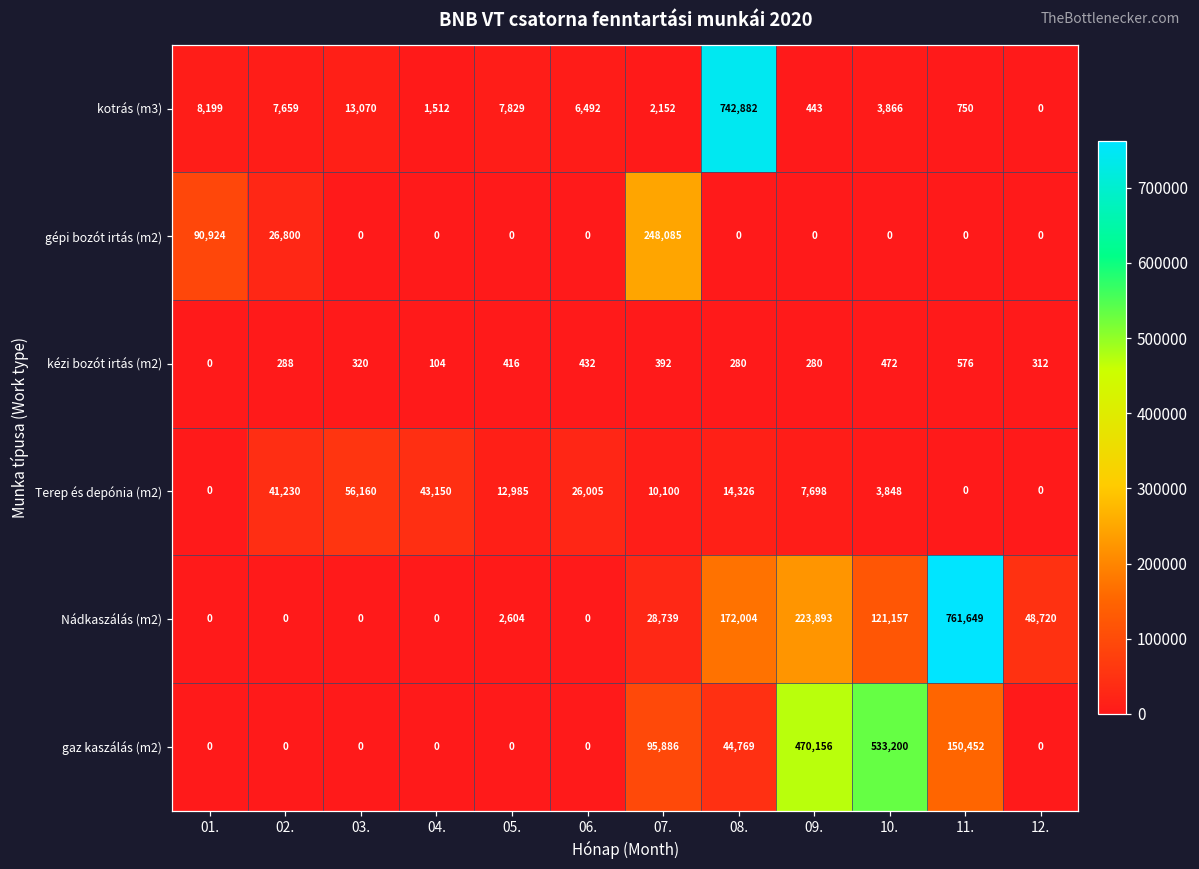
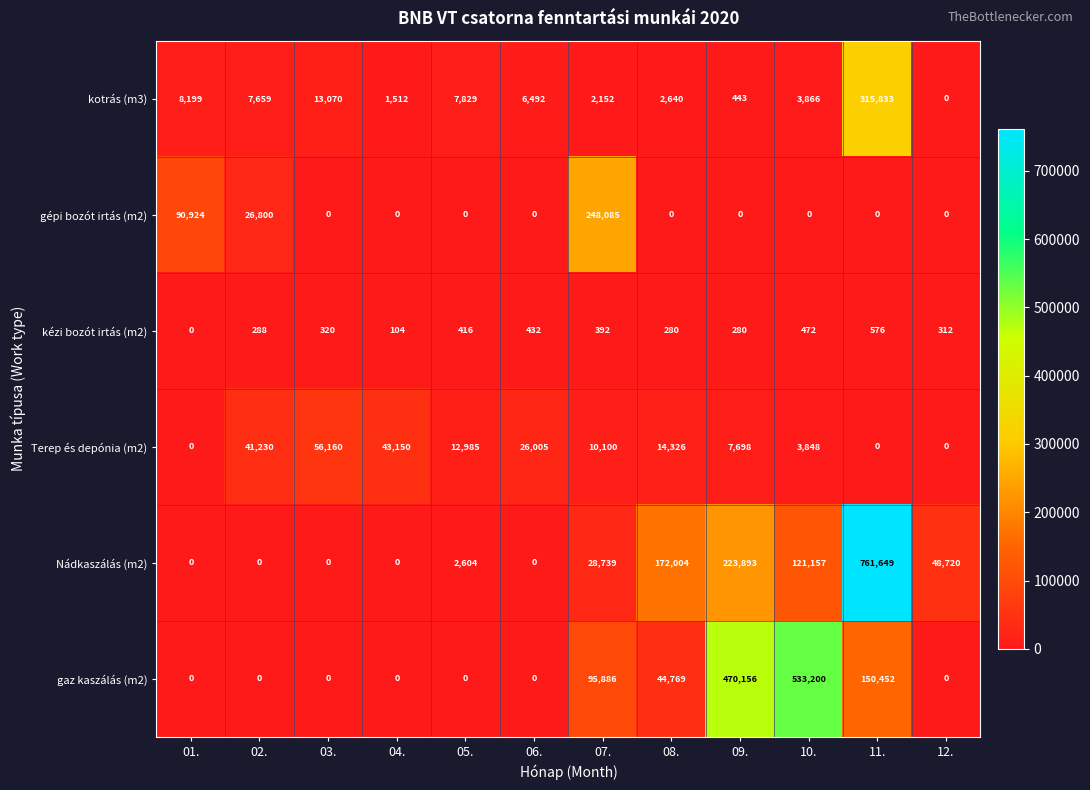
  {
    "kotrás (m3)": {
      "01.": "8,199",
      "02.": "7,659",
      "03.": "13,070",
      "04.": "1,512",
      "05.": "7,829",
      "06.": "6,492",
      "07.": "2,152",
-     "08.": "742,882",
+     "08.": "2,640",
      "09.": "443",
      "10.": "3,866",
-     "11.": "750",
+     "11.": "315,833",
      "12.": "0"
    },
    "gépi bozót irtás (m2)": {
      "01.": "90,924",
      "02.": "26,800",
      "03.": "0",
      "04.": "0",
      "05.": "0",
      "06.": "0",
      "07.": "248,085",
      "08.": "0",
      "09.": "0",
      "10.": "0",
      "11.": "0",
      "12.": "0"
    },
    "kézi bozót irtás (m2)": {
      "01.": "0",
      "02.": "288",
      "03.": "320",
      "04.": "104",
      "05.": "416",
      "06.": "432",
      "07.": "392",
      "08.": "280",
      "09.": "280",
      "10.": "472",
      "11.": "576",
      "12.": "312"
    },
    "Terep és depónia (m2)": {
      "01.": "0",
      "02.": "41,230",
      "03.": "56,160",
      "04.": "43,150",
      "05.": "12,985",
      "06.": "26,005",
      "07.": "10,100",
      "08.": "14,326",
      "09.": "7,698",
      "10.": "3,848",
      "11.": "0",
      "12.": "0"
    },
    "Nádkaszálás (m2)": {
      "01.": "0",
      "02.": "0",
      "03.": "0",
      "04.": "0",
      "05.": "2,604",
      "06.": "0",
      "07.": "28,739",
      "08.": "172,004",
      "09.": "223,893",
      "10.": "121,157",
      "11.": "761,649",
      "12.": "48,720"
    },
    "gaz kaszálás (m2)": {
      "01.": "0",
      "02.": "0",
      "03.": "0",
      "04.": "0",
      "05.": "0",
      "06.": "0",
      "07.": "95,886",
      "08.": "44,769",
      "09.": "470,156",
      "10.": "533,200",
      "11.": "150,452",
      "12.": "0"
    }
  }
